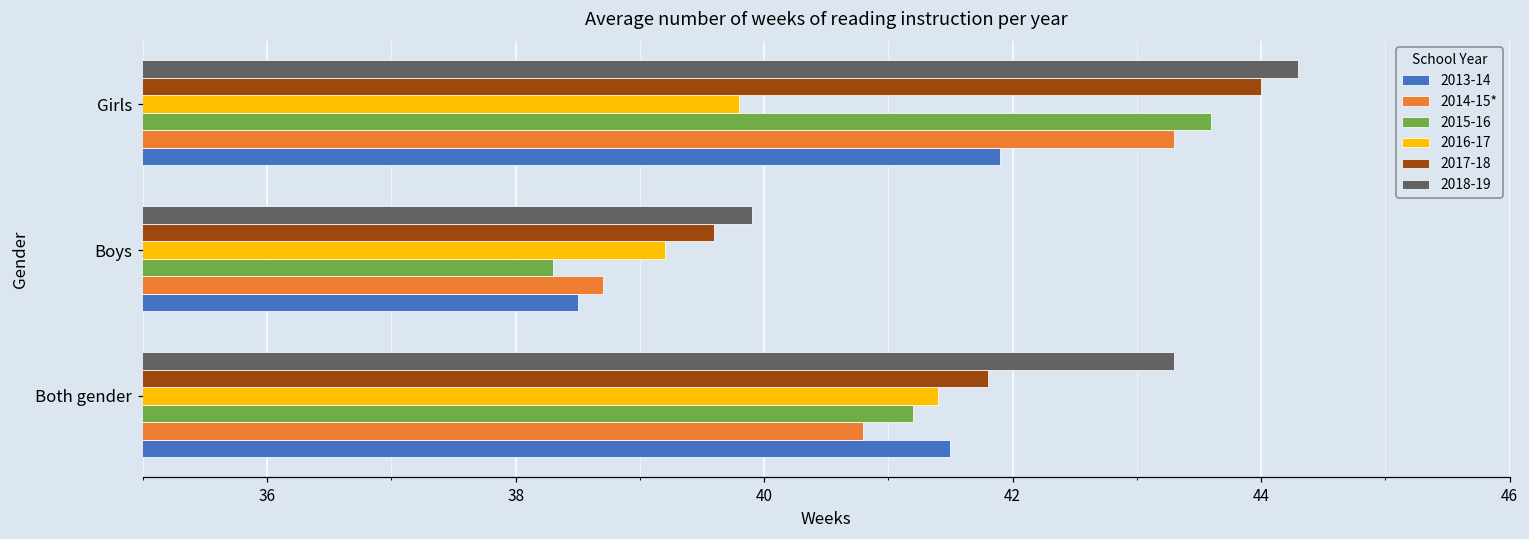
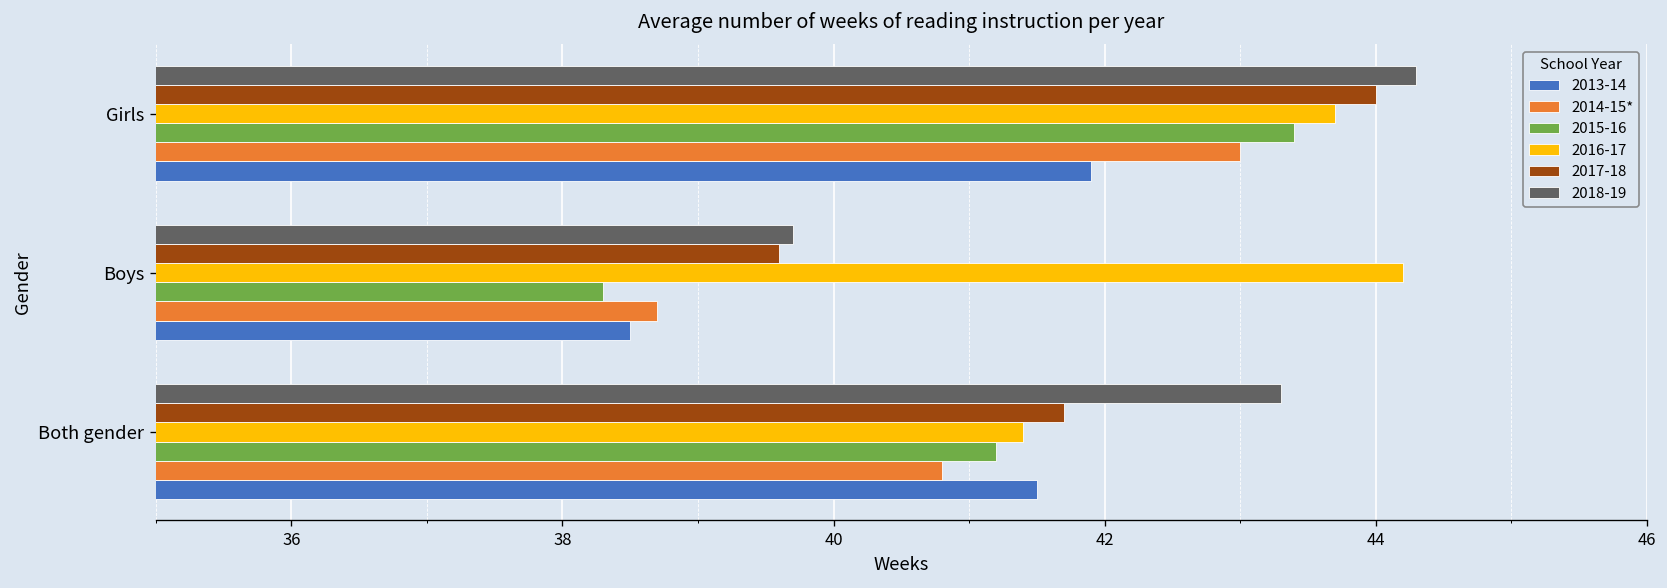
  {
    "2013-14": {
      "Girls": 41.9,
      "Boys": 38.5,
      "Both gender": 41.5
    },
    "2014-15*": {
-     "Girls": 43.3,
+     "Girls": 43.0,
      "Boys": 38.7,
      "Both gender": 40.8
    },
    "2015-16": {
-     "Girls": 43.6,
+     "Girls": 43.4,
      "Boys": 38.3,
      "Both gender": 41.2
    },
    "2016-17": {
-     "Girls": 39.8,
-     "Boys": 39.2,
+     "Girls": 43.7,
+     "Boys": 44.2,
      "Both gender": 41.4
    },
    "2017-18": {
      "Girls": 44.0,
      "Boys": 39.6,
-     "Both gender": 41.8
+     "Both gender": 41.7
    },
    "2018-19": {
      "Girls": 44.3,
-     "Boys": 39.9,
+     "Boys": 39.7,
      "Both gender": 43.3
    }
  }
